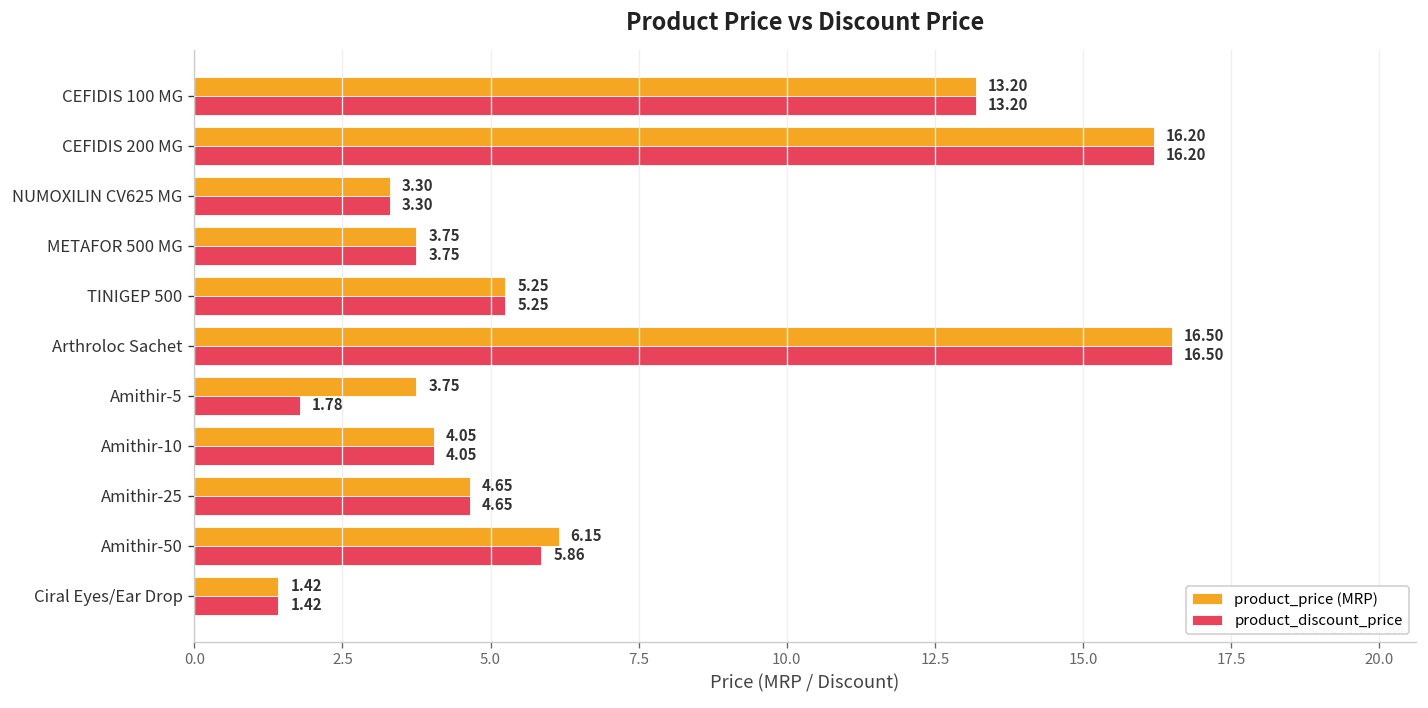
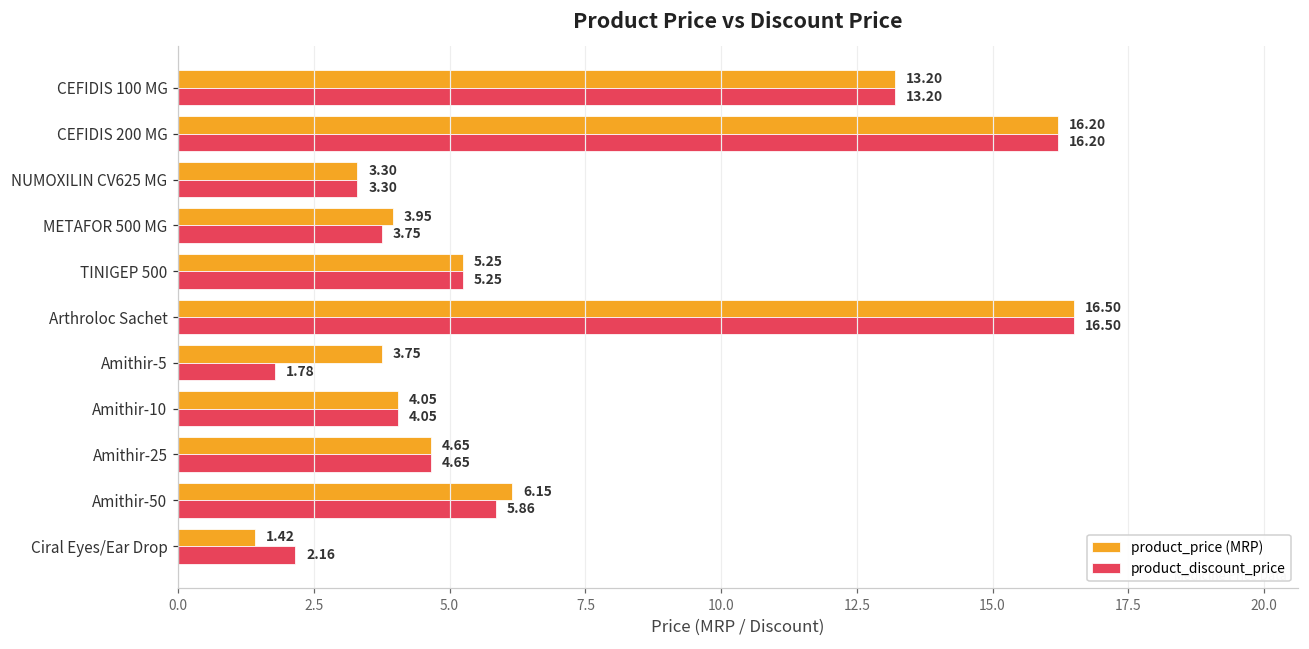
  {
    "product_price (MRP)": {
      "CEFIDIS 100 MG": 13.20,
      "CEFIDIS 200 MG": 16.20,
      "NUMOXILIN CV625 MG": 3.30,
-     "METAFOR 500 MG": 3.75,
+     "METAFOR 500 MG": 3.95,
      "TINIGEP 500": 5.25,
      "Arthroloc Sachet": 16.50,
      "Amithir-5": 3.75,
      "Amithir-10": 4.05,
      "Amithir-25": 4.65,
      "Amithir-50": 6.15,
      "Ciral Eyes/Ear Drop": 1.42
    },
    "product_discount_price": {
      "CEFIDIS 100 MG": 13.20,
      "CEFIDIS 200 MG": 16.20,
      "NUMOXILIN CV625 MG": 3.30,
      "METAFOR 500 MG": 3.75,
      "TINIGEP 500": 5.25,
      "Arthroloc Sachet": 16.50,
      "Amithir-5": 1.78,
      "Amithir-10": 4.05,
      "Amithir-25": 4.65,
      "Amithir-50": 5.86,
-     "Ciral Eyes/Ear Drop": 1.42
+     "Ciral Eyes/Ear Drop": 2.16
    }
  }
